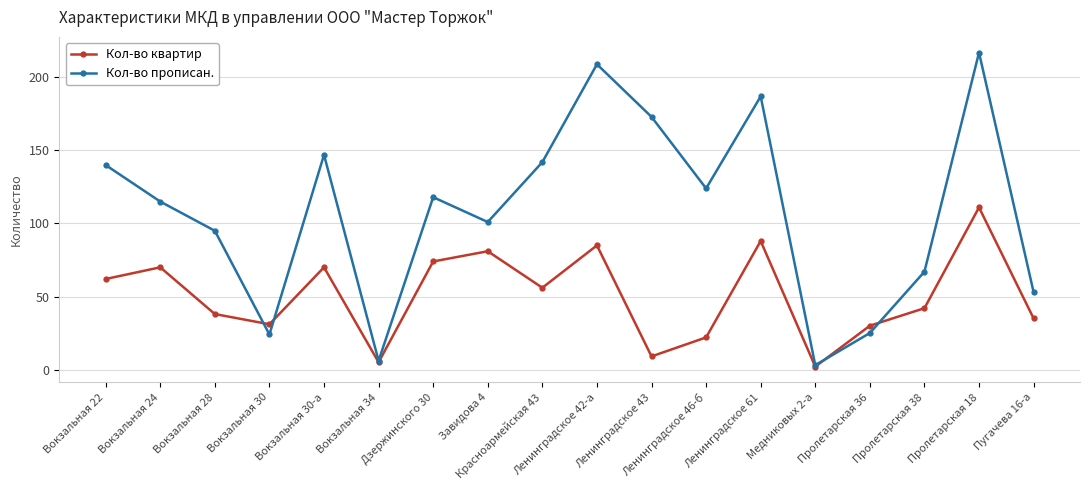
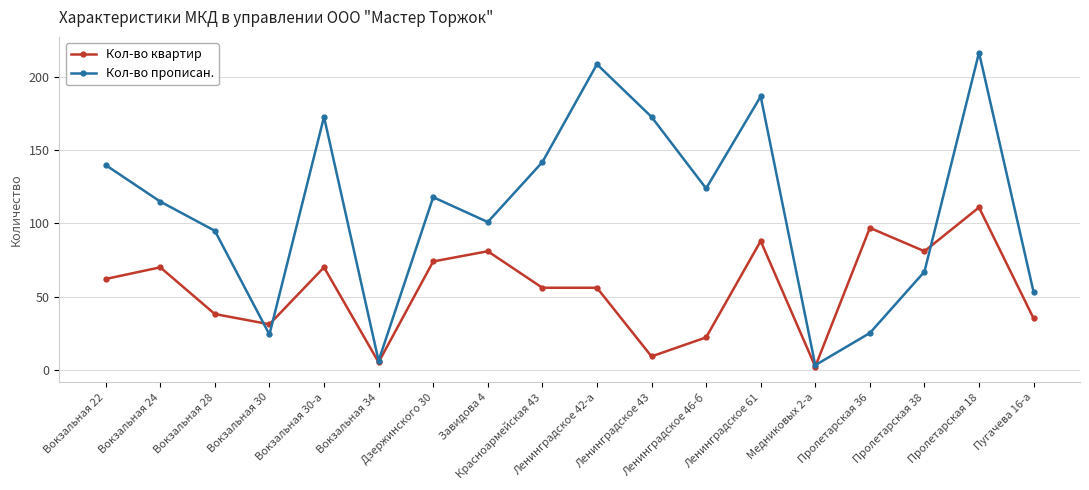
  {
    "Кол-во квартир": {
      "Вокзальная 22": 62,
      "Вокзальная 24": 70,
      "Вокзальная 28": 38,
      "Вокзальная 30": 31,
      "Вокзальная 30-а": 70,
      "Дзержинского 30": 74,
      "Завидова 4": 81,
      "Красноармейская 43": 56,
-     "Ленинградское 42-а": 85,
+     "Ленинградское 42-а": 56,
      "Ленинградское 43": 9,
      "Ленинградское 46-б": 22,
      "Ленинградское 61": 88,
-     "Пролетарская 36": 30,
-     "Пролетарская 38": 42,
+     "Пролетарская 36": 97,
+     "Пролетарская 38": 81,
      "Пролетарская 18": 111,
      "Пугачева 16-а": 35
    },
    "Кол-во прописан.": {
      "Вокзальная 22": 140,
      "Вокзальная 24": 115,
      "Вокзальная 28": 95,
      "Вокзальная 30": 24,
-     "Вокзальная 30-а": 147,
+     "Вокзальная 30-а": 173,
      "Дзержинского 30": 118,
      "Завидова 4": 101,
      "Красноармейская 43": 142,
      "Ленинградское 42-а": 209,
      "Ленинградское 43": 173,
      "Ленинградское 46-б": 124,
      "Ленинградское 61": 187,
      "Пролетарская 36": 25,
      "Пролетарская 38": 67,
      "Пролетарская 18": 217,
      "Пугачева 16-а": 53
    }
  }
